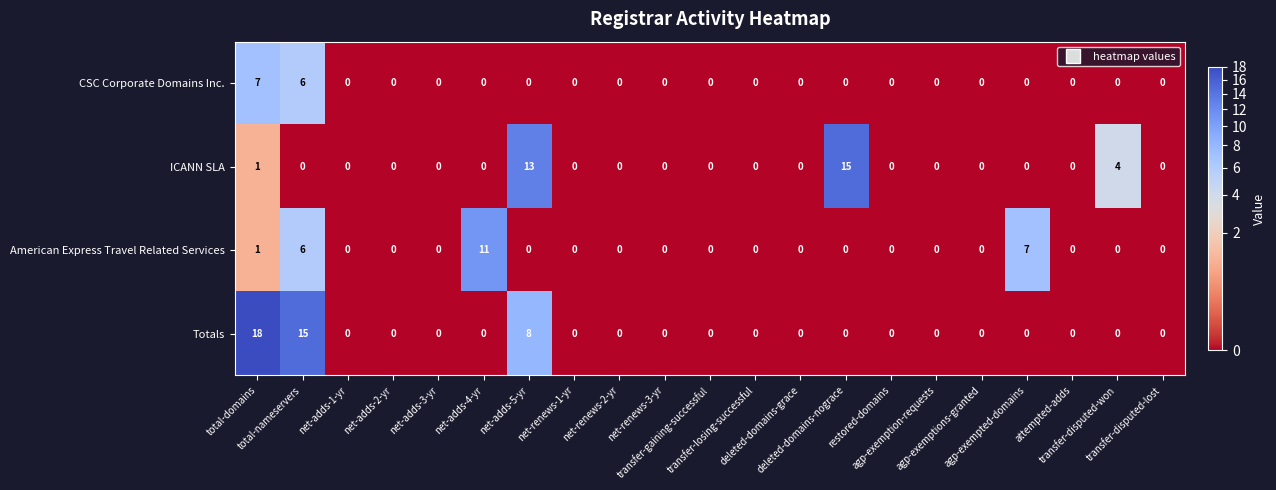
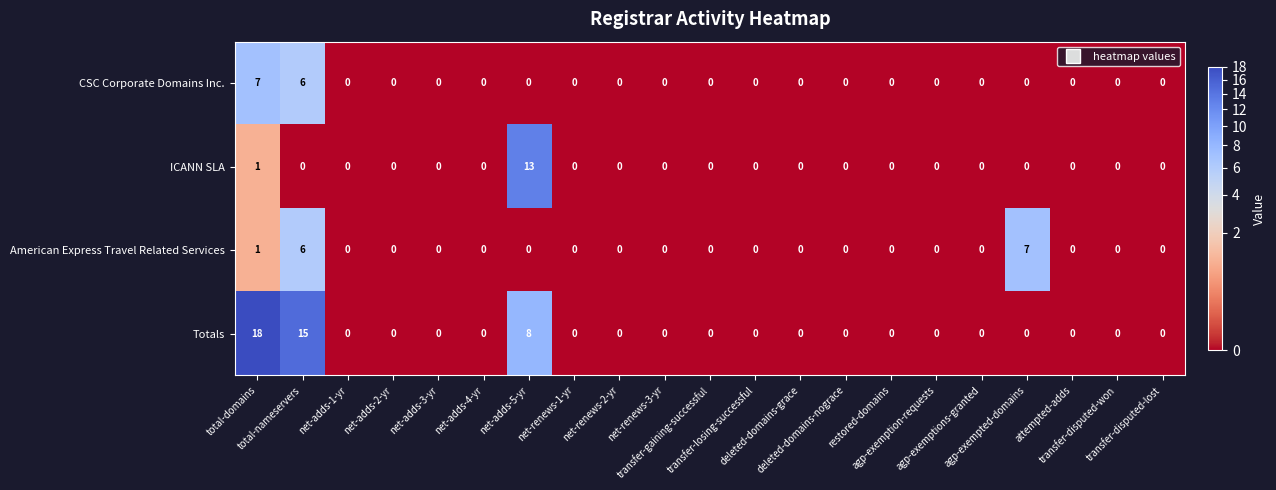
  {
    "CSC Corporate Domains Inc.": {
      "total-domains": 7,
      "total-nameservers": 6,
      "net-adds-1-yr": 0,
      "net-adds-2-yr": 0,
      "net-adds-3-yr": 0,
      "net-adds-4-yr": 0,
      "net-adds-5-yr": 0,
      "net-renews-1-yr": 0,
      "net-renews-2-yr": 0,
      "net-renews-3-yr": 0,
      "transfer-gaining-successful": 0,
      "transfer-losing-successful": 0,
      "deleted-domains-grace": 0,
      "deleted-domains-nograce": 0,
      "restored-domains": 0,
      "agp-exemption-requests": 0,
      "agp-exemptions-granted": 0,
      "agp-exempted-domains": 0,
      "attempted-adds": 0,
      "transfer-disputed-won": 0,
      "transfer-disputed-lost": 0
    },
    "ICANN SLA": {
      "total-domains": 1,
      "total-nameservers": 0,
      "net-adds-1-yr": 0,
      "net-adds-2-yr": 0,
      "net-adds-3-yr": 0,
      "net-adds-4-yr": 0,
      "net-adds-5-yr": 13,
      "net-renews-1-yr": 0,
      "net-renews-2-yr": 0,
      "net-renews-3-yr": 0,
      "transfer-gaining-successful": 0,
      "transfer-losing-successful": 0,
      "deleted-domains-grace": 0,
-     "deleted-domains-nograce": 15,
+     "deleted-domains-nograce": 0,
      "restored-domains": 0,
      "agp-exemption-requests": 0,
      "agp-exemptions-granted": 0,
      "agp-exempted-domains": 0,
      "attempted-adds": 0,
-     "transfer-disputed-won": 4,
+     "transfer-disputed-won": 0,
      "transfer-disputed-lost": 0
    },
    "American Express Travel Related Services": {
      "total-domains": 1,
      "total-nameservers": 6,
      "net-adds-1-yr": 0,
      "net-adds-2-yr": 0,
      "net-adds-3-yr": 0,
-     "net-adds-4-yr": 11,
+     "net-adds-4-yr": 0,
      "net-adds-5-yr": 0,
      "net-renews-1-yr": 0,
      "net-renews-2-yr": 0,
      "net-renews-3-yr": 0,
      "transfer-gaining-successful": 0,
      "transfer-losing-successful": 0,
      "deleted-domains-grace": 0,
      "deleted-domains-nograce": 0,
      "restored-domains": 0,
      "agp-exemption-requests": 0,
      "agp-exemptions-granted": 0,
      "agp-exempted-domains": 7,
      "attempted-adds": 0,
      "transfer-disputed-won": 0,
      "transfer-disputed-lost": 0
    },
    "Totals": {
      "total-domains": 18,
      "total-nameservers": 15,
      "net-adds-1-yr": 0,
      "net-adds-2-yr": 0,
      "net-adds-3-yr": 0,
      "net-adds-4-yr": 0,
      "net-adds-5-yr": 8,
      "net-renews-1-yr": 0,
      "net-renews-2-yr": 0,
      "net-renews-3-yr": 0,
      "transfer-gaining-successful": 0,
      "transfer-losing-successful": 0,
      "deleted-domains-grace": 0,
      "deleted-domains-nograce": 0,
      "restored-domains": 0,
      "agp-exemption-requests": 0,
      "agp-exemptions-granted": 0,
      "agp-exempted-domains": 0,
      "attempted-adds": 0,
      "transfer-disputed-won": 0,
      "transfer-disputed-lost": 0
    }
  }
